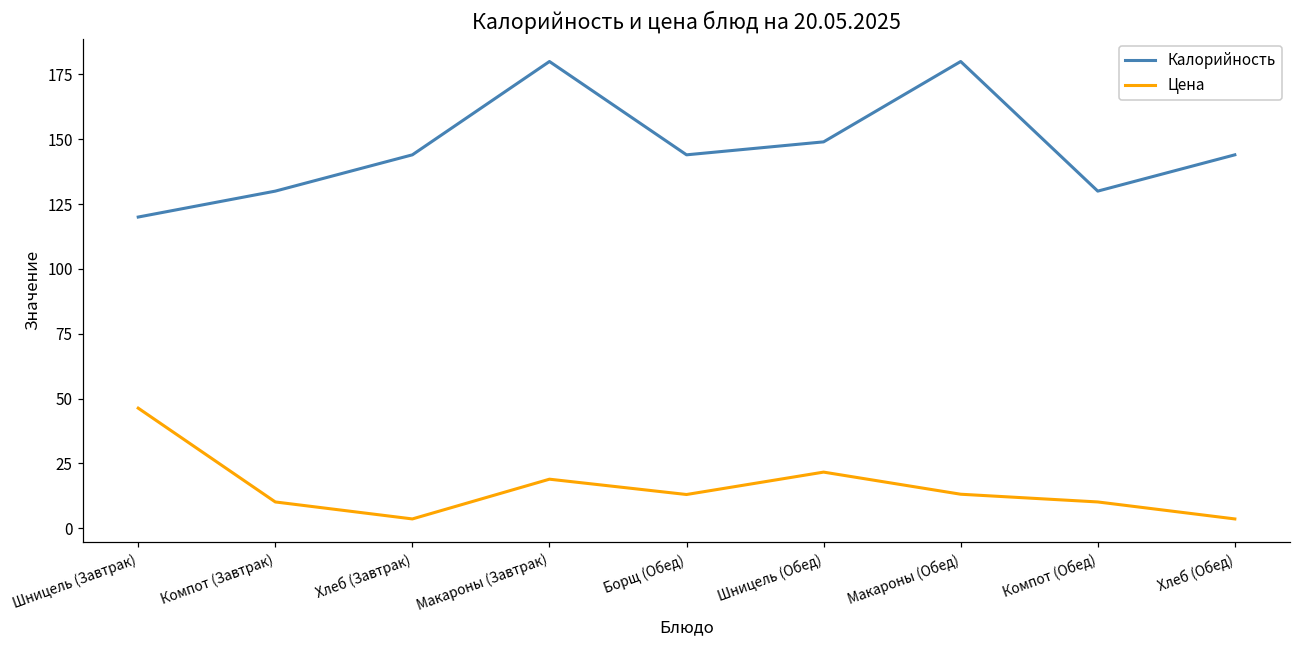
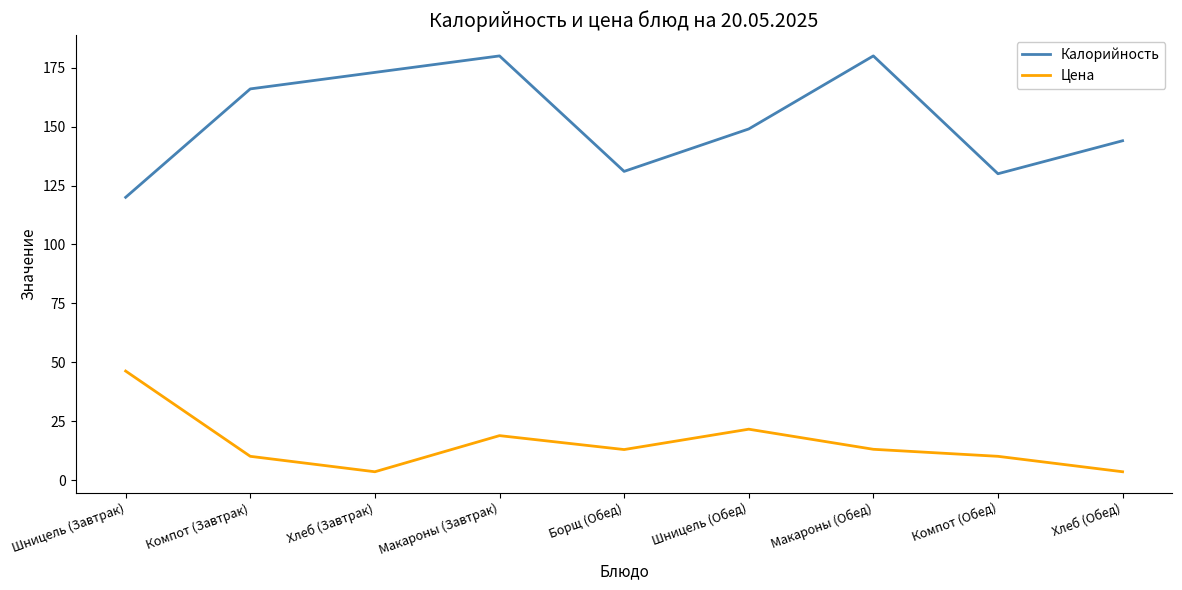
  {
    "Калорийность": {
      "Шницель (Завтрак)": 120,
-     "Компот (Завтрак)": 130,
-     "Хлеб (Завтрак)": 144,
+     "Компот (Завтрак)": 166,
+     "Хлеб (Завтрак)": 173,
      "Макароны (Завтрак)": 180,
-     "Борщ (Обед)": 144,
+     "Борщ (Обед)": 131,
      "Шницель (Обед)": 149,
      "Макароны (Обед)": 180,
      "Компот (Обед)": 130,
      "Хлеб (Обед)": 144
    },
    "Цена": {
      "Шницель (Завтрак)": 46,
      "Компот (Завтрак)": 10,
      "Хлеб (Завтрак)": 4,
      "Макароны (Завтрак)": 19,
      "Борщ (Обед)": 13,
      "Шницель (Обед)": 22,
      "Макароны (Обед)": 13,
      "Компот (Обед)": 10,
      "Хлеб (Обед)": 4
    }
  }
